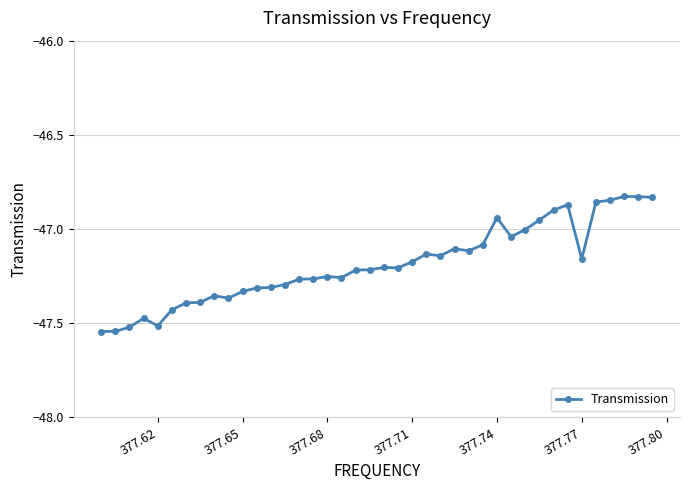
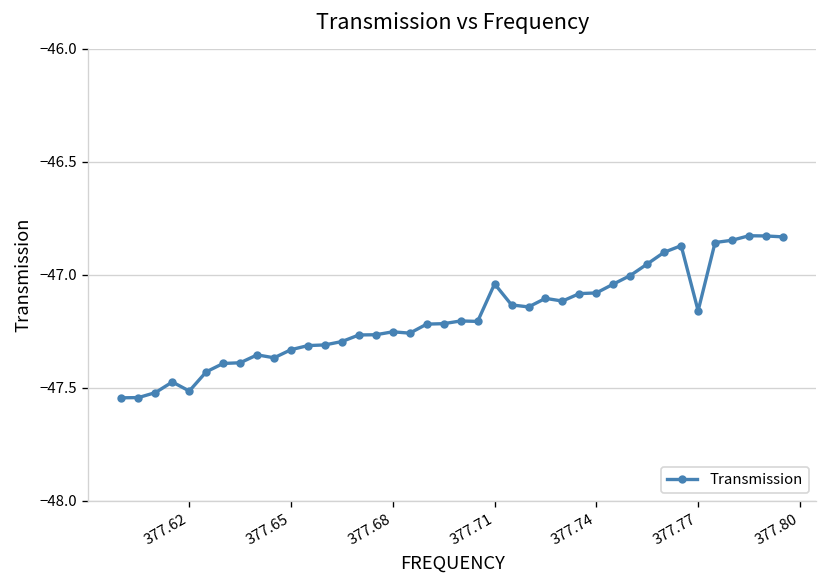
  {
    "377.62": -47.51,
    "377.65": -47.33,
    "377.68": -47.25,
-   "377.71": -47.17,
-   "377.74": -46.94,
+   "377.71": -47.04,
+   "377.74": -47.08,
    "377.77": -47.16
  }
